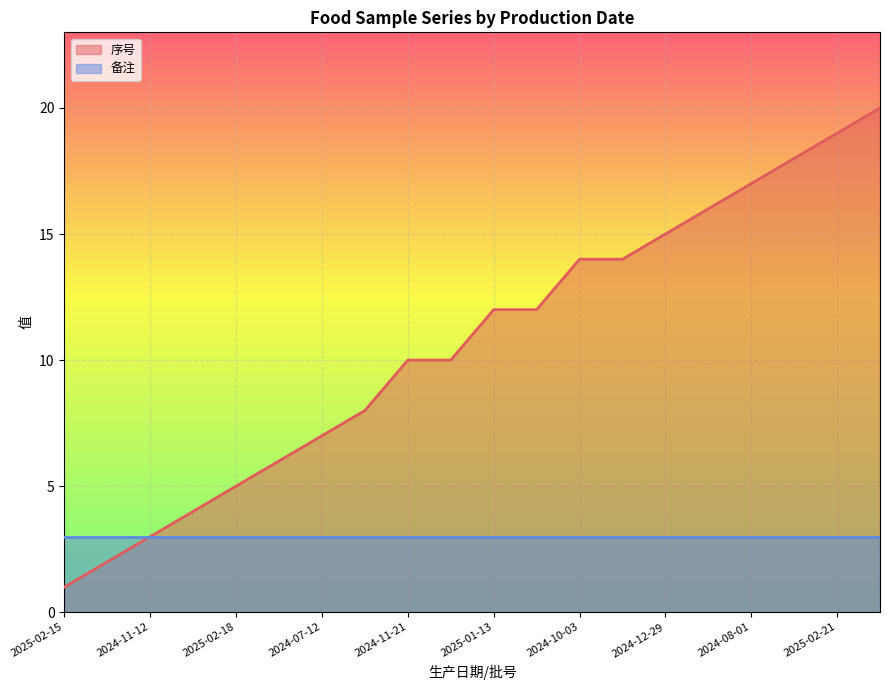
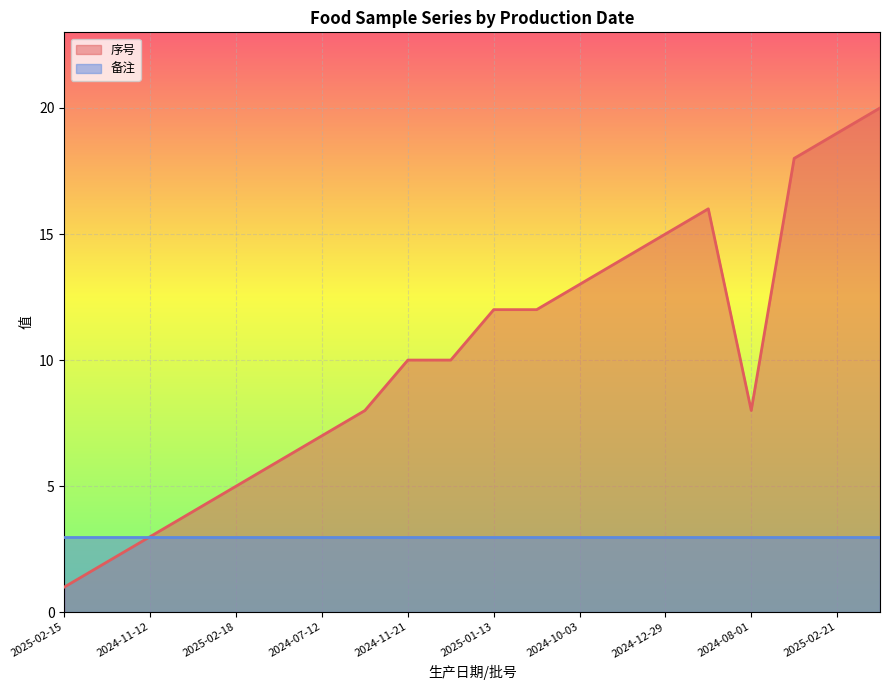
  {
    "序号": {
      "2025-02-15": 1,
      "2024-07-12": 7,
      "2024-11-21": 10,
      "2025-01-13": 12,
-     "2024-10-03": 14,
+     "2024-10-03": 13,
      "2024-12-29": 15,
-     "2024-08-01": 17
+     "2024-08-01": 8
    },
    "备注": {
      "2025-02-15": 3,
      "2024-07-12": 3,
      "2024-11-21": 3,
      "2025-01-13": 3,
      "2024-10-03": 3,
      "2024-12-29": 3,
      "2024-08-01": 3
    }
  }
